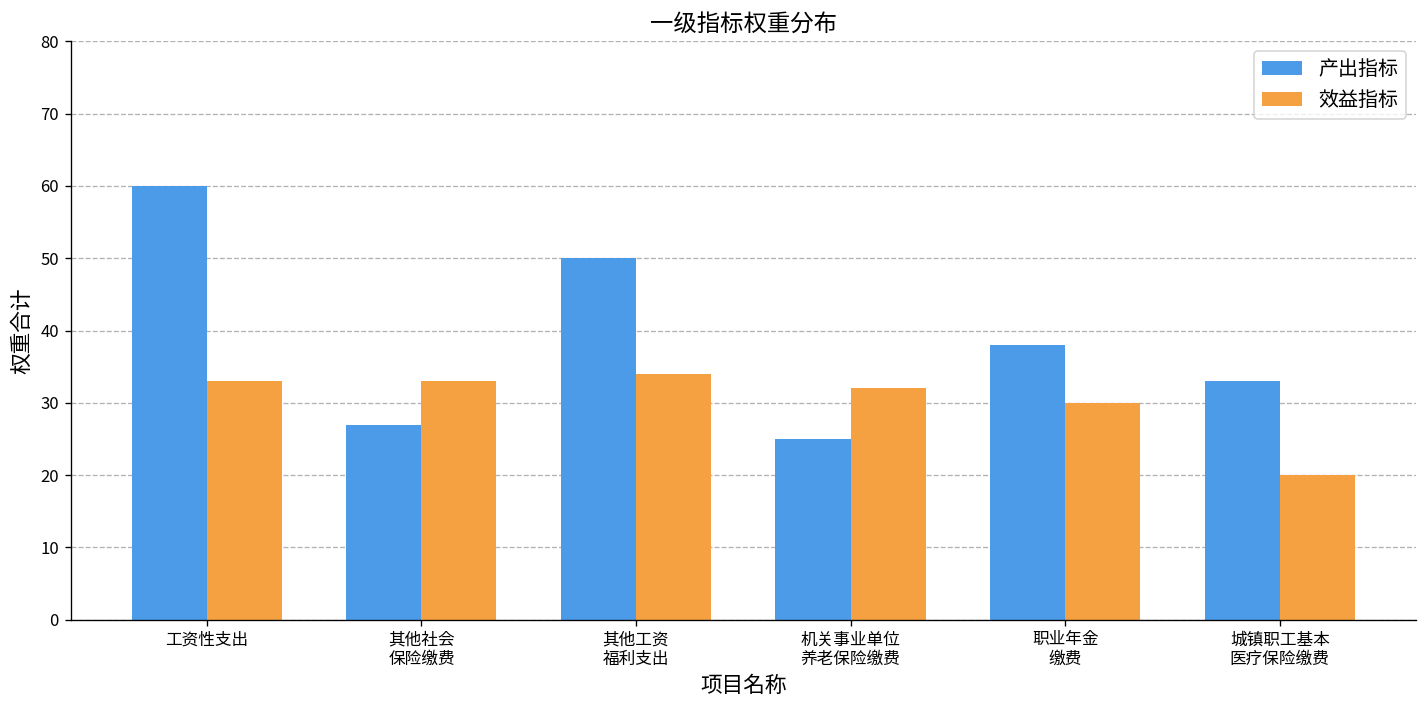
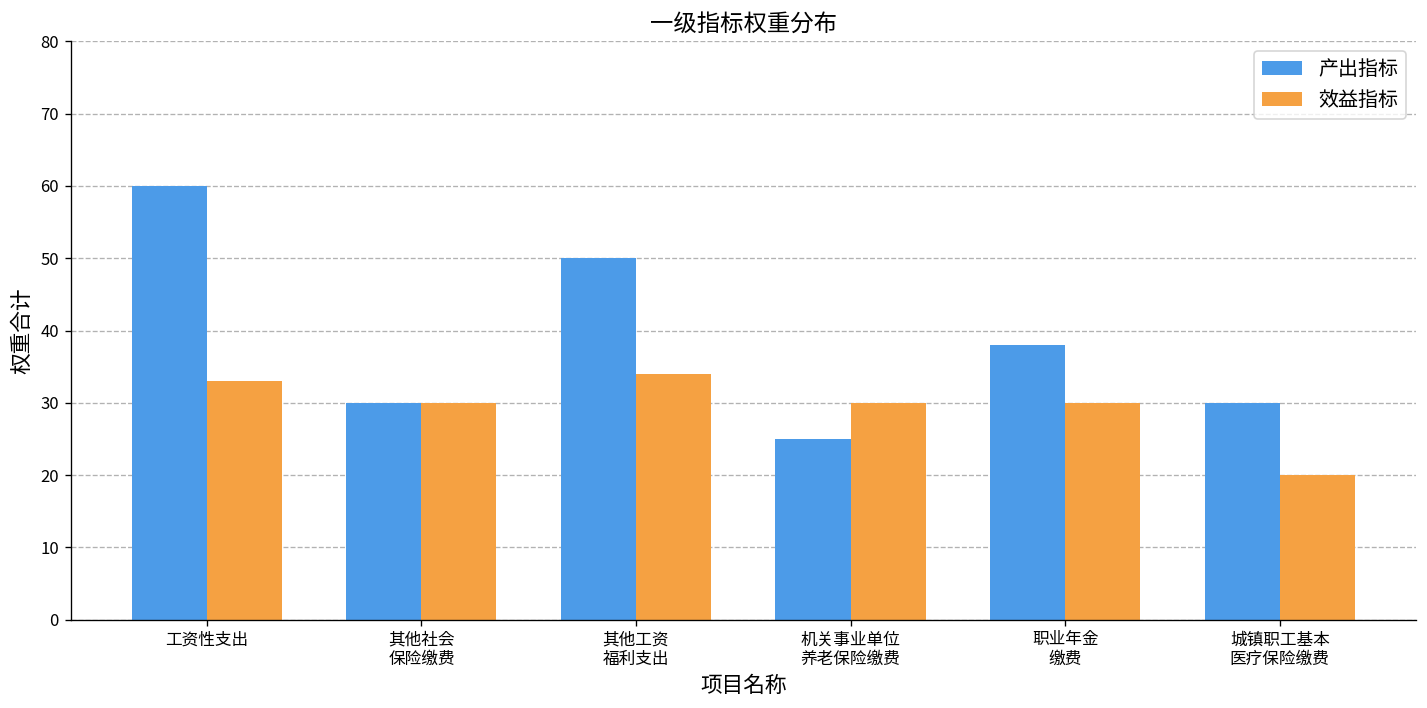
  {
    "产出指标": {
      "工资性支出": 60,
-     "其他社会 保险缴费": 27,
+     "其他社会 保险缴费": 30,
      "其他工资 福利支出": 50,
      "机关事业单位 养老保险缴费": 25,
      "职业年金 缴费": 38,
-     "城镇职工基本 医疗保险缴费": 33
+     "城镇职工基本 医疗保险缴费": 30
    },
    "效益指标": {
      "工资性支出": 33,
-     "其他社会 保险缴费": 33,
+     "其他社会 保险缴费": 30,
      "其他工资 福利支出": 34,
-     "机关事业单位 养老保险缴费": 32,
+     "机关事业单位 养老保险缴费": 30,
      "职业年金 缴费": 30,
      "城镇职工基本 医疗保险缴费": 20
    }
  }
